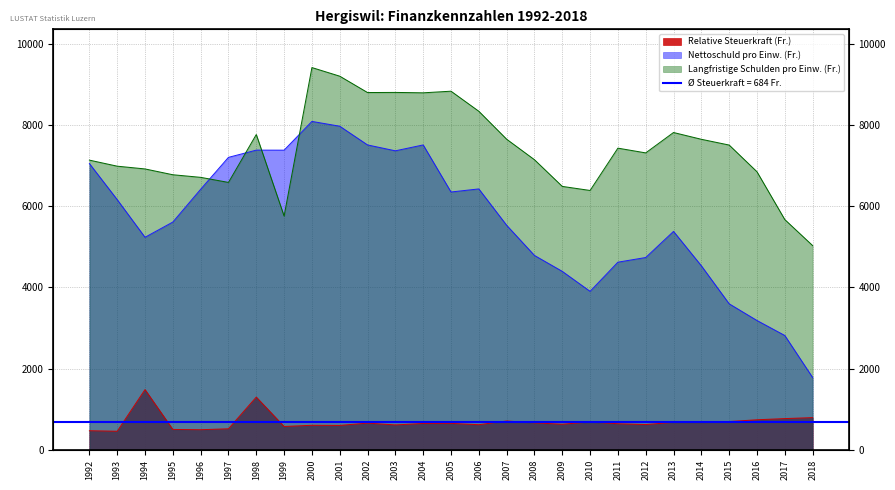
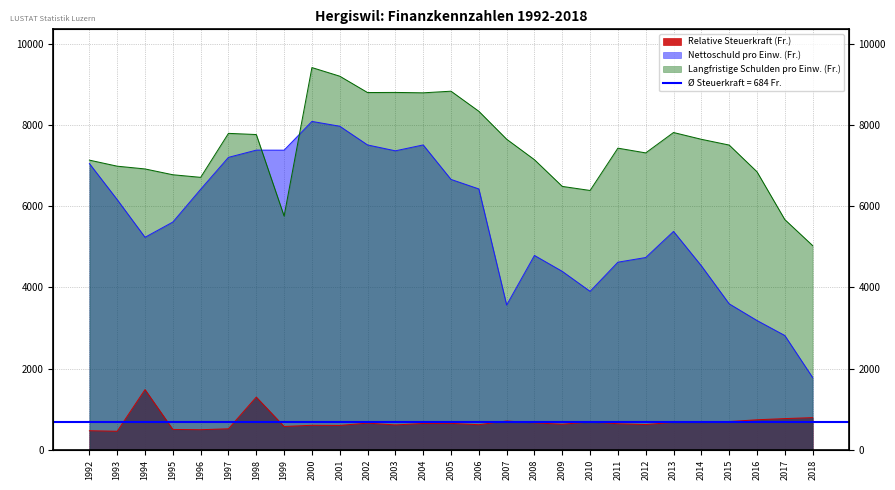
  {
    "Relative Steuerkraft (Fr.)": {
      "1992": 500,
      "1993": 500,
      "1994": 1500,
      "1995": 500,
      "1996": 500,
      "1997": 500,
      "1998": 1300,
      "1999": 600,
      "2000": 600,
      "2001": 600,
      "2002": 700,
      "2003": 600,
      "2004": 600,
      "2005": 700,
      "2006": 600,
      "2007": 700,
      "2008": 700,
      "2009": 600,
      "2010": 700,
      "2011": 600,
      "2012": 600,
      "2013": 700,
      "2014": 700,
      "2015": 700,
      "2016": 700,
      "2017": 800,
      "2018": 800
    },
    "Nettoschuld pro Einw. (Fr.)": {
      "1992": 7000,
      "1993": 6200,
      "1994": 5200,
      "1995": 5600,
      "1996": 6400,
      "1997": 7200,
      "1998": 7400,
      "1999": 7400,
      "2000": 8100,
      "2001": 8000,
      "2002": 7500,
      "2003": 7400,
      "2004": 7500,
-     "2005": 6300,
+     "2005": 6700,
      "2006": 6400,
-     "2007": 5500,
+     "2007": 3600,
      "2008": 4800,
      "2009": 4400,
      "2010": 3900,
      "2011": 4600,
      "2012": 4700,
      "2013": 5400,
      "2014": 4500,
      "2015": 3600,
      "2016": 3200,
      "2017": 2800,
      "2018": 1800
    },
    "Langfristige Schulden pro Einw. (Fr.)": {
      "1992": 7100,
      "1993": 7000,
      "1994": 6900,
      "1995": 6800,
      "1996": 6700,
-     "1997": 6600,
+     "1997": 7800,
      "1998": 7800,
      "1999": 5800,
      "2000": 9400,
      "2001": 9200,
      "2002": 8800,
      "2003": 8800,
      "2004": 8800,
      "2005": 8800,
      "2006": 8300,
      "2007": 7600,
      "2008": 7100,
      "2009": 6500,
      "2010": 6400,
      "2011": 7400,
      "2012": 7300,
      "2013": 7800,
      "2014": 7600,
      "2015": 7500,
      "2016": 6800,
      "2017": 5700,
      "2018": 5000
    }
  }
